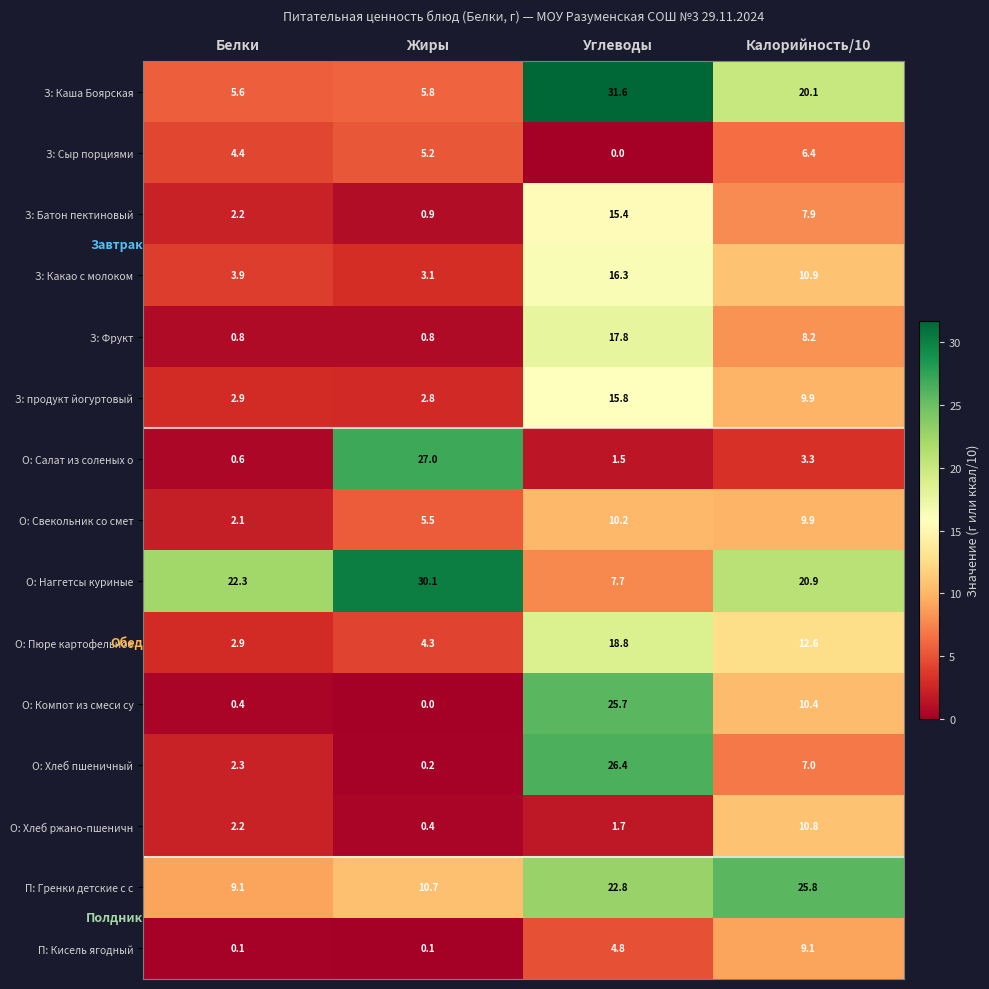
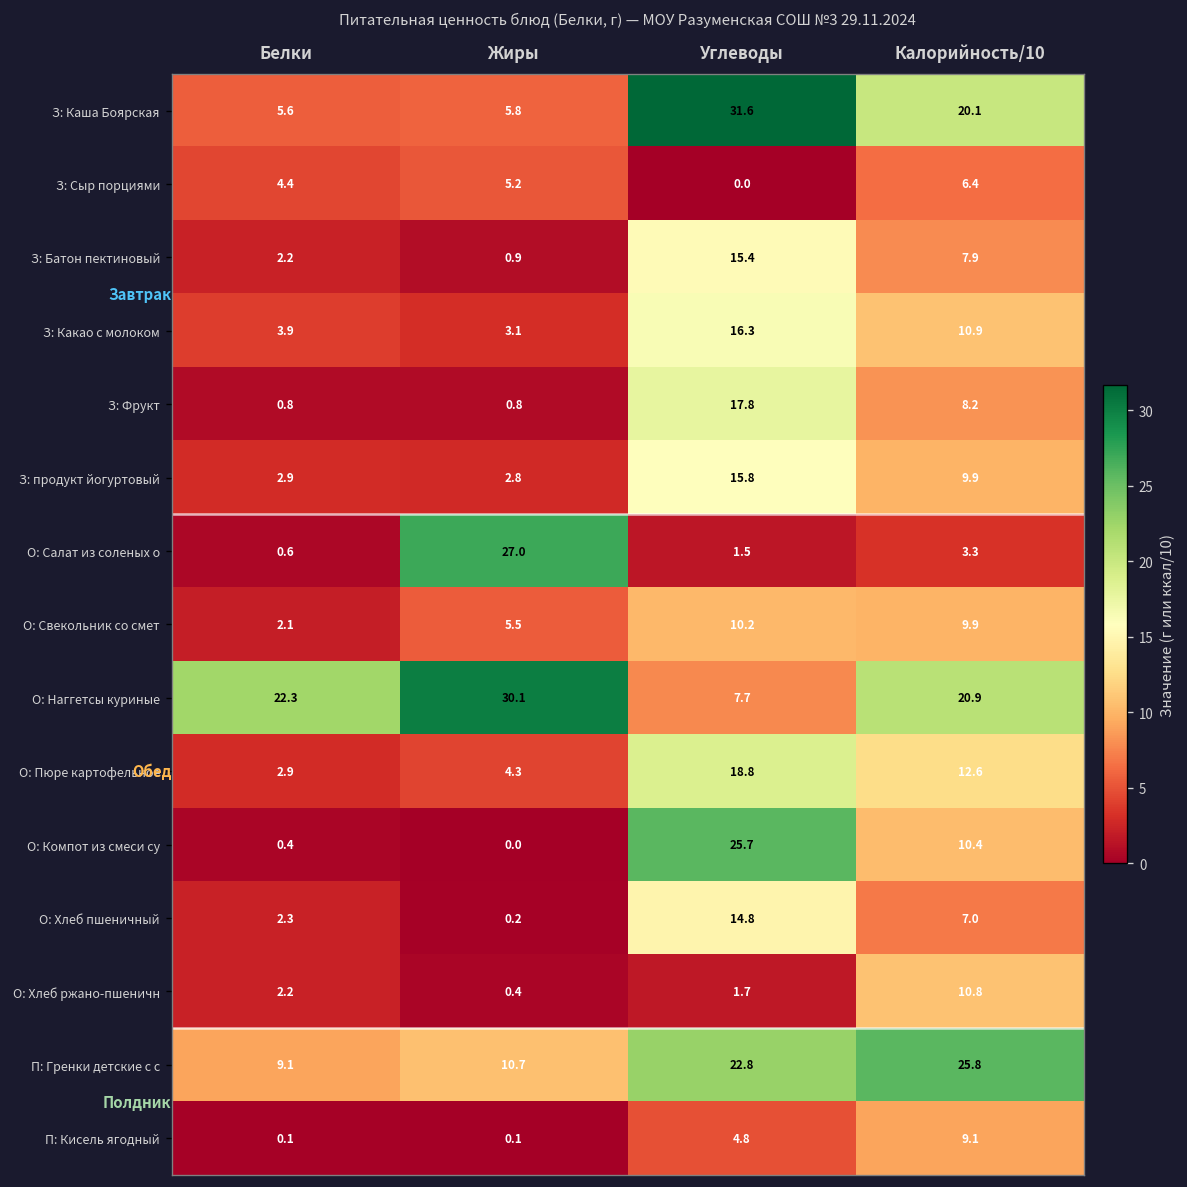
  {
    "З: Каша Боярская": {
      "Белки": 5.6,
      "Жиры": 5.8,
      "Углеводы": 31.6,
      "Калорийность/10": 20.1
    },
    "З: Сыр порциями": {
      "Белки": 4.4,
      "Жиры": 5.2,
      "Углеводы": 0.0,
      "Калорийность/10": 6.4
    },
    "З: Батон пектиновый": {
      "Белки": 2.2,
      "Жиры": 0.9,
      "Углеводы": 15.4,
      "Калорийность/10": 7.9
    },
    "З: Какао с молоком": {
      "Белки": 3.9,
      "Жиры": 3.1,
      "Углеводы": 16.3,
      "Калорийность/10": 10.9
    },
    "З: Фрукт": {
      "Белки": 0.8,
      "Жиры": 0.8,
      "Углеводы": 17.8,
      "Калорийность/10": 8.2
    },
    "З: продукт йогуртовый": {
      "Белки": 2.9,
      "Жиры": 2.8,
      "Углеводы": 15.8,
      "Калорийность/10": 9.9
    },
    "О: Салат из соленых о": {
      "Белки": 0.6,
      "Жиры": 27.0,
      "Углеводы": 1.5,
      "Калорийность/10": 3.3
    },
    "О: Свекольник со смет": {
      "Белки": 2.1,
      "Жиры": 5.5,
      "Углеводы": 10.2,
      "Калорийность/10": 9.9
    },
    "О: Наггетсы куриные": {
      "Белки": 22.3,
      "Жиры": 30.1,
      "Углеводы": 7.7,
      "Калорийность/10": 20.9
    },
    "О: Пюре картофельное": {
      "Белки": 2.9,
      "Жиры": 4.3,
      "Углеводы": 18.8,
      "Калорийность/10": 12.6
    },
    "О: Компот из смеси су": {
      "Белки": 0.4,
      "Жиры": 0.0,
      "Углеводы": 25.7,
      "Калорийность/10": 10.4
    },
    "О: Хлеб пшеничный": {
      "Белки": 2.3,
      "Жиры": 0.2,
-     "Углеводы": 26.4,
+     "Углеводы": 14.8,
      "Калорийность/10": 7.0
    },
    "О: Хлеб ржано-пшеничн": {
      "Белки": 2.2,
      "Жиры": 0.4,
      "Углеводы": 1.7,
      "Калорийность/10": 10.8
    },
    "П: Гренки детские с с": {
      "Белки": 9.1,
      "Жиры": 10.7,
      "Углеводы": 22.8,
      "Калорийность/10": 25.8
    },
    "П: Кисель ягодный": {
      "Белки": 0.1,
      "Жиры": 0.1,
      "Углеводы": 4.8,
      "Калорийность/10": 9.1
    }
  }
